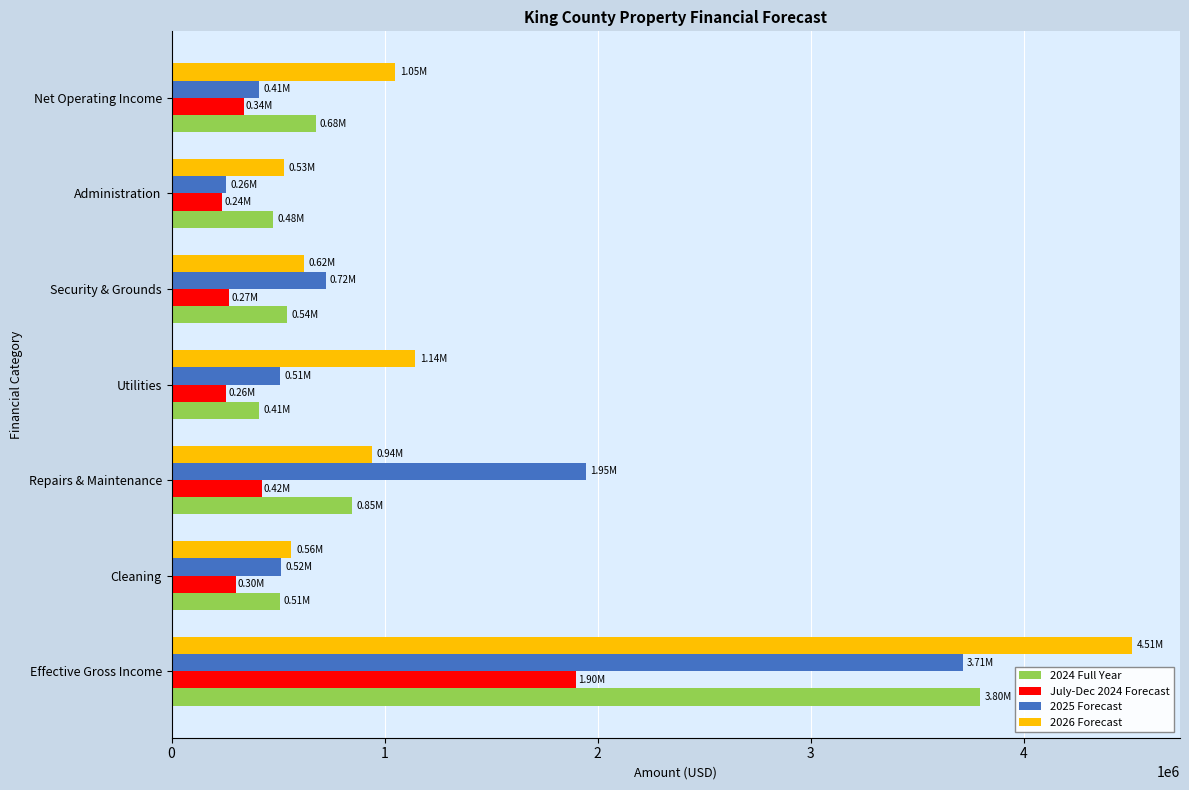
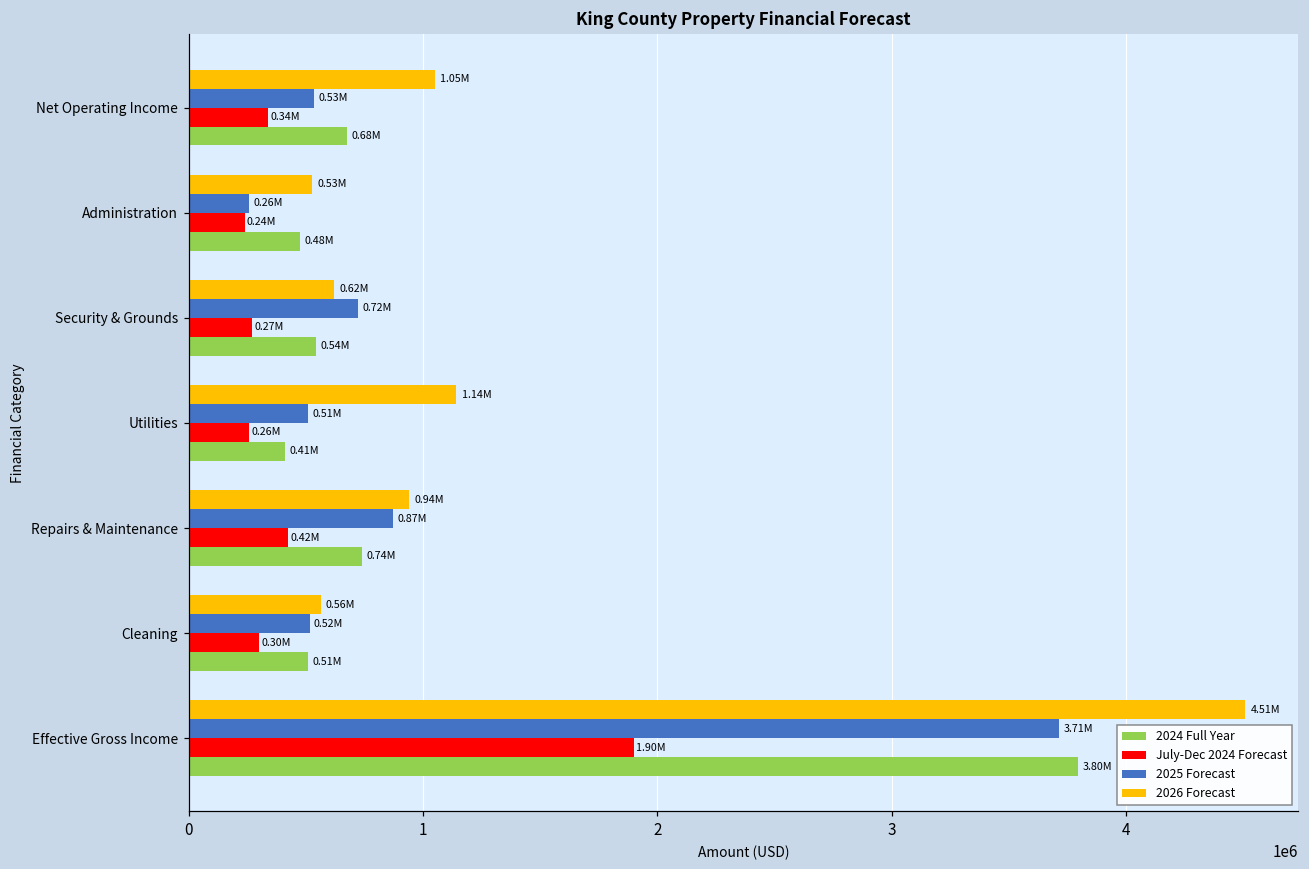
  {
    "2024 Full Year": {
      "Net Operating Income": "0.68M",
      "Administration": "0.48M",
      "Security & Grounds": "0.54M",
      "Utilities": "0.41M",
-     "Repairs & Maintenance": "0.85M",
+     "Repairs & Maintenance": "0.74M",
      "Cleaning": "0.51M",
      "Effective Gross Income": "3.80M"
    },
    "July-Dec 2024 Forecast": {
      "Net Operating Income": "0.34M",
      "Administration": "0.24M",
      "Security & Grounds": "0.27M",
      "Utilities": "0.26M",
      "Repairs & Maintenance": "0.42M",
      "Cleaning": "0.30M",
      "Effective Gross Income": "1.90M"
    },
    "2025 Forecast": {
-     "Net Operating Income": "0.41M",
+     "Net Operating Income": "0.53M",
      "Administration": "0.26M",
      "Security & Grounds": "0.72M",
      "Utilities": "0.51M",
-     "Repairs & Maintenance": "1.95M",
+     "Repairs & Maintenance": "0.87M",
      "Cleaning": "0.52M",
      "Effective Gross Income": "3.71M"
    },
    "2026 Forecast": {
      "Net Operating Income": "1.05M",
      "Administration": "0.53M",
      "Security & Grounds": "0.62M",
      "Utilities": "1.14M",
      "Repairs & Maintenance": "0.94M",
      "Cleaning": "0.56M",
      "Effective Gross Income": "4.51M"
    }
  }
